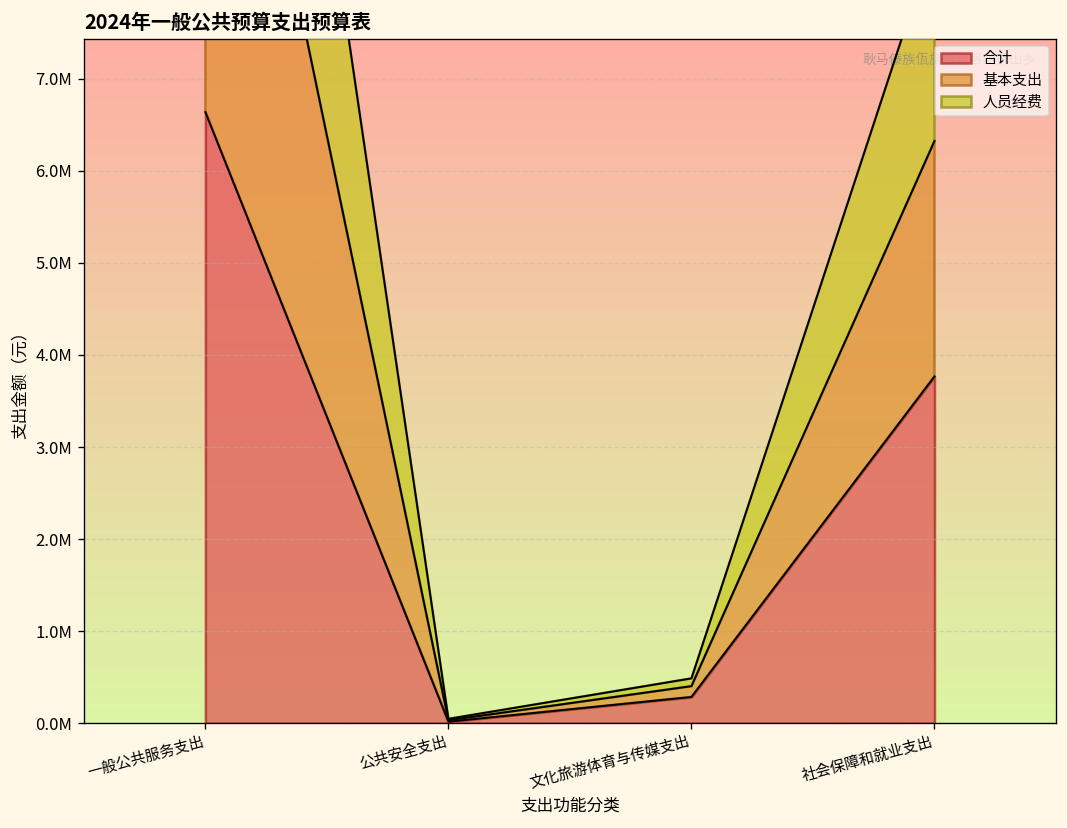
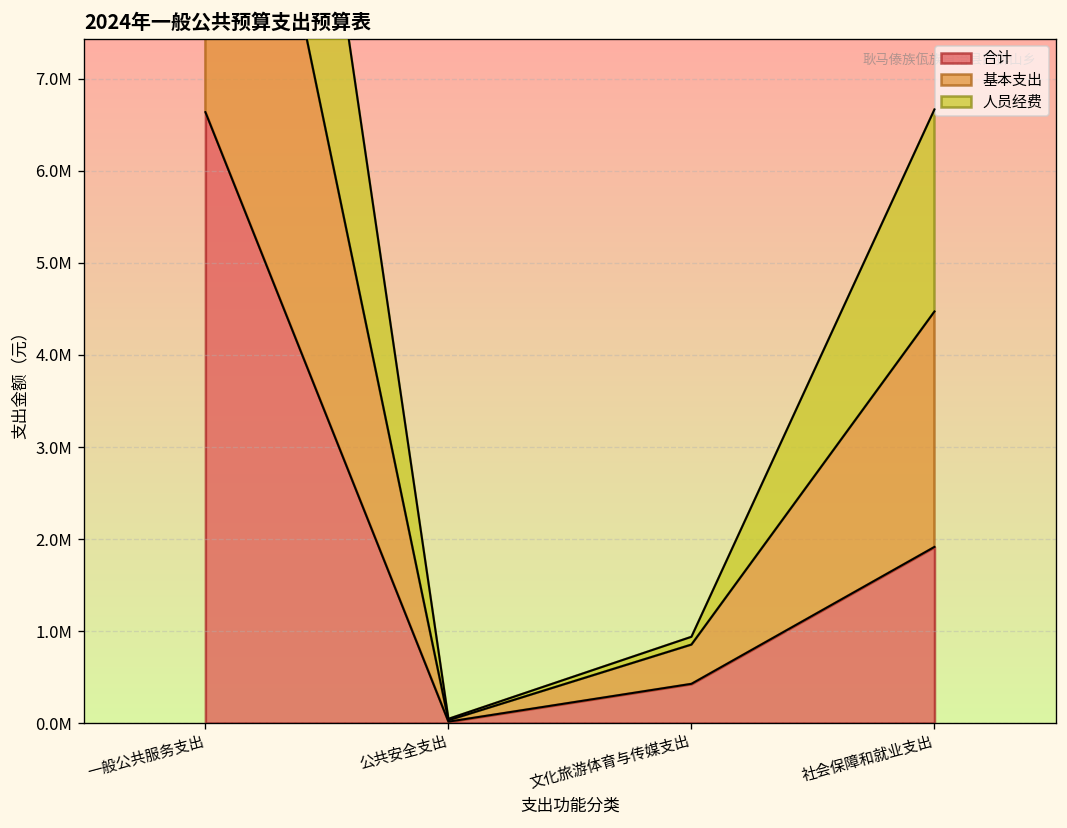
  {
    "合计": {
      "一般公共服务支出": 6600000,
-     "文化旅游体育与传媒支出": 300000,
-     "社会保障和就业支出": 3800000
+     "文化旅游体育与传媒支出": 400000,
+     "社会保障和就业支出": 1900000
    },
    "基本支出": {
-     "文化旅游体育与传媒支出": 100000,
+     "文化旅游体育与传媒支出": 400000,
      "社会保障和就业支出": 2600000
    },
    "人员经费": {
      "文化旅游体育与传媒支出": 100000
    }
  }
